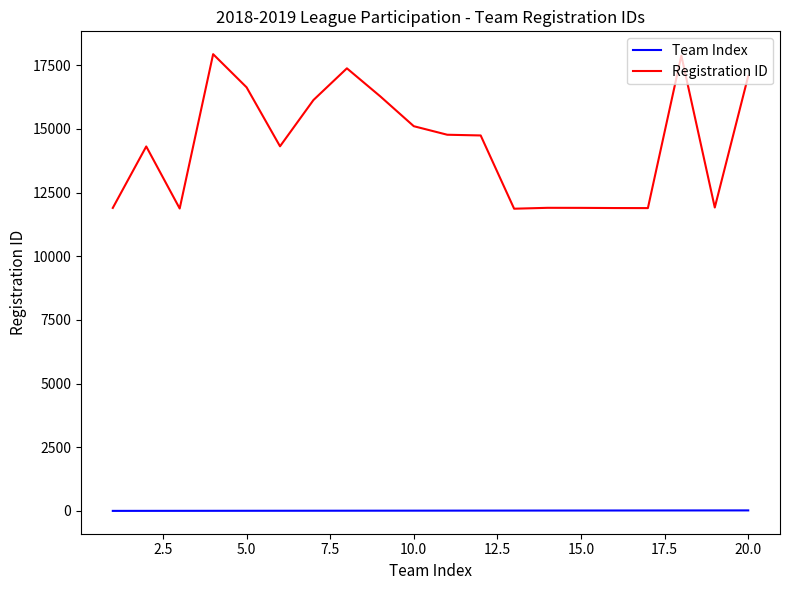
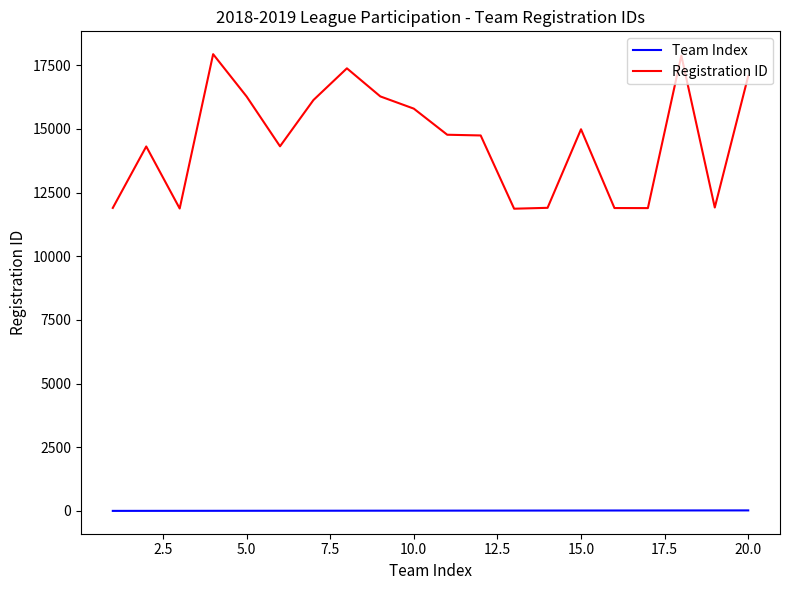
  {
    "Team Index": {
      "5.0": 0,
      "10.0": 0,
      "15.0": 0,
      "20.0": 0
    },
    "Registration ID": {
-     "5.0": 16600,
-     "10.0": 15100,
-     "15.0": 11900
+     "5.0": 16300,
+     "10.0": 15800,
+     "15.0": 15000
    }
  }
